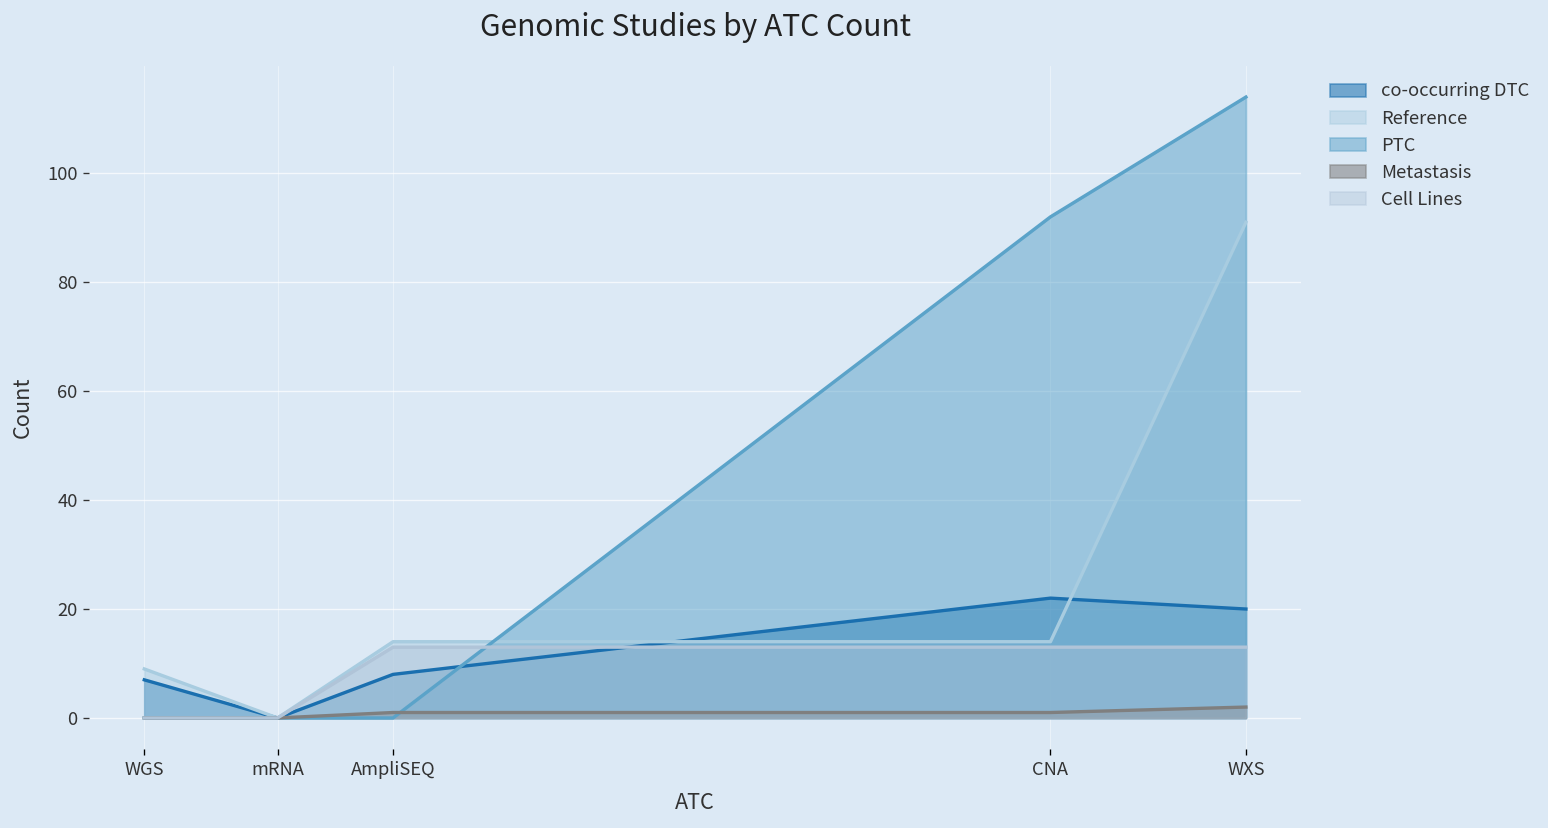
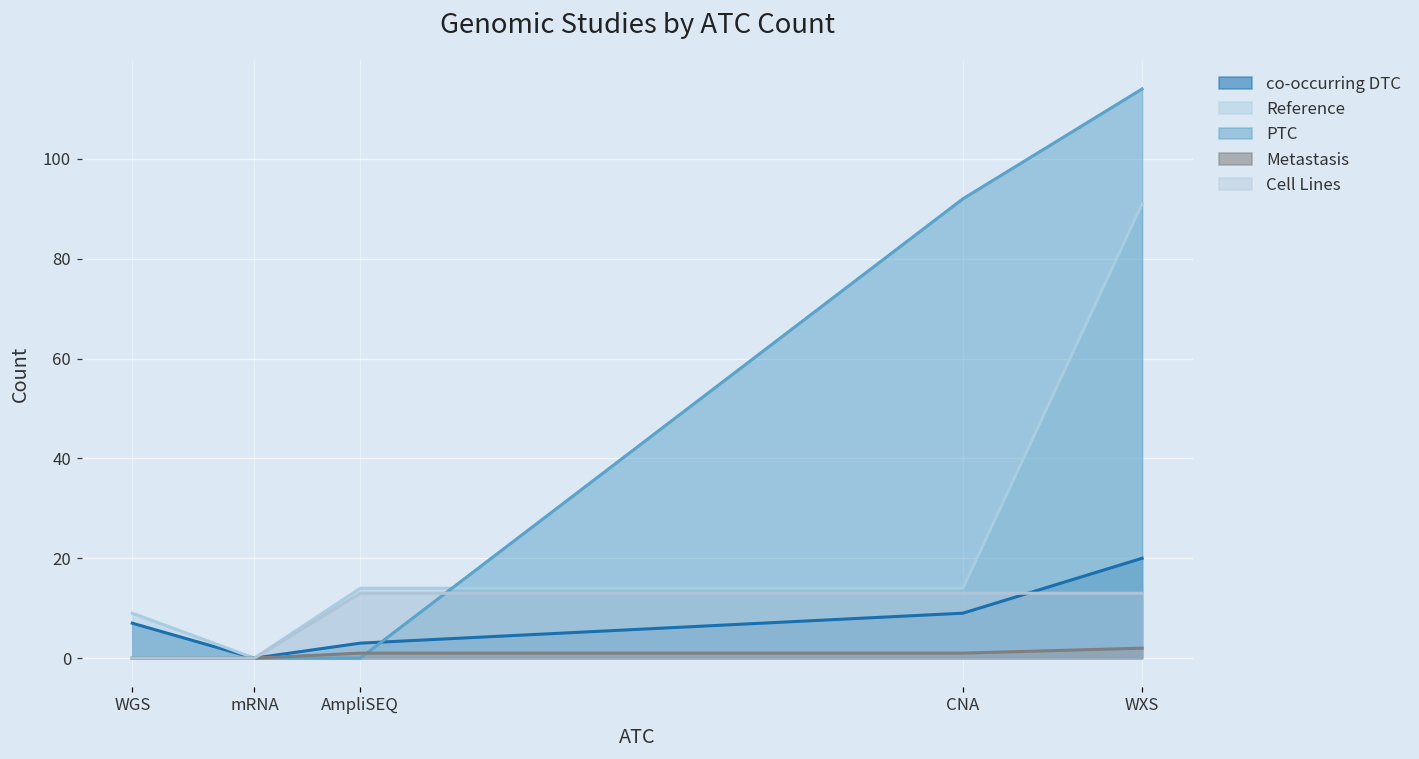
  {
    "co-occurring DTC": {
      "WGS": 7,
-     "AmpliSEQ": 8,
-     "CNA": 22,
+     "AmpliSEQ": 3,
+     "CNA": 9,
      "WXS": 20
    },
    "PTC": {
      "AmpliSEQ": 0,
      "CNA": 92,
      "WXS": 114
    },
    "Metastasis": {
      "AmpliSEQ": 1,
      "CNA": 1,
      "WXS": 2
    }
  }
